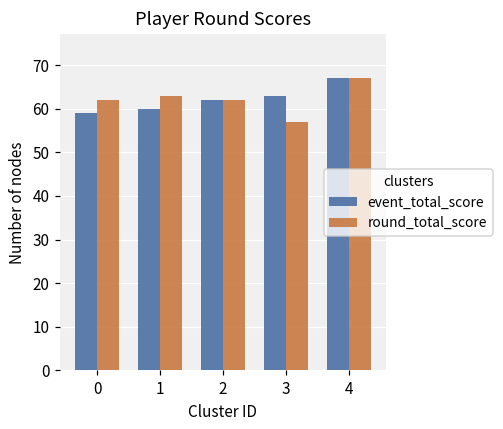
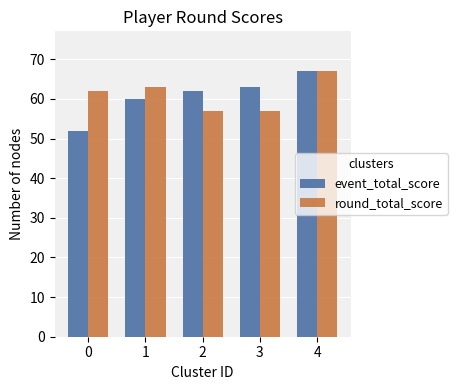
  {
    "event_total_score": {
-     "0": 59,
+     "0": 52,
      "1": 60,
      "2": 62,
      "3": 63,
      "4": 67
    },
    "round_total_score": {
      "0": 62,
      "1": 63,
-     "2": 62,
+     "2": 57,
      "3": 57,
      "4": 67
    }
  }
